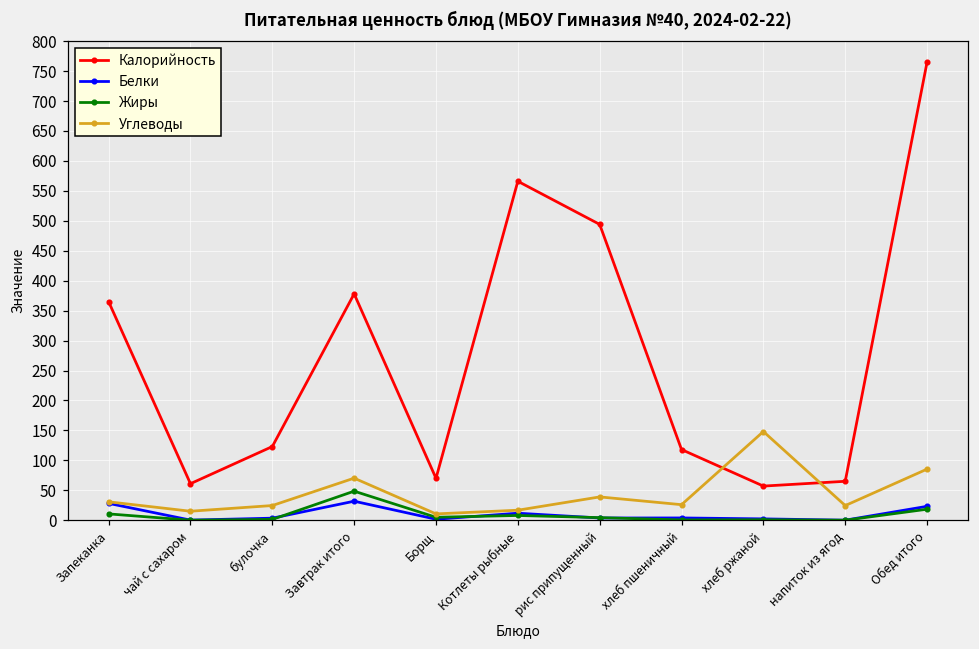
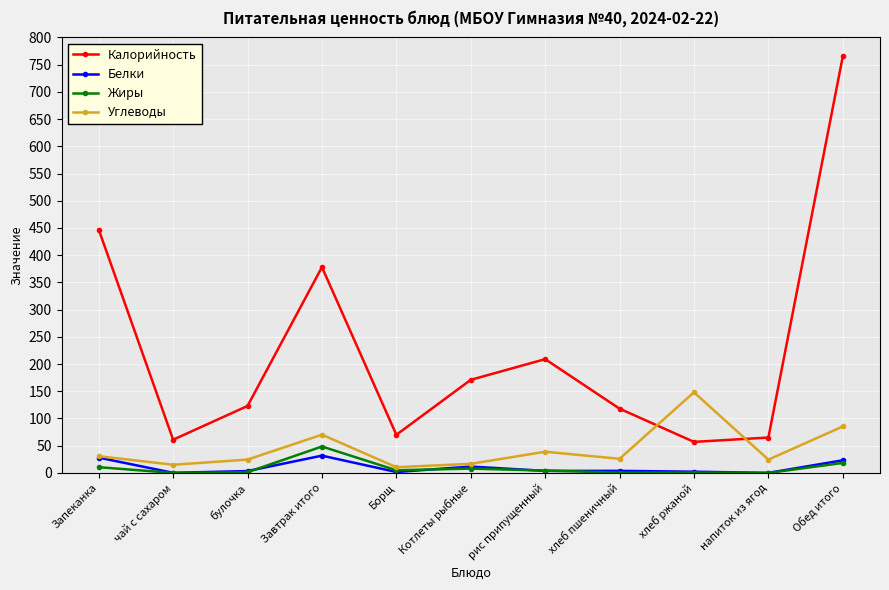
  {
    "Калорийность": {
-     "Запеканка": 370,
+     "Запеканка": 450,
      "чай с сахаром": 60,
      "булочка": 120,
      "Завтрак итого": 380,
      "Борщ": 70,
-     "Котлеты рыбные": 570,
-     "рис припущенный": 490,
+     "Котлеты рыбные": 170,
+     "рис припущенный": 210,
      "хлеб пшеничный": 120,
      "хлеб ржаной": 60,
      "напиток из ягод": 70,
      "Обед итого": 770
    },
    "Белки": {
      "Завтрак итого": 30,
      "Обед итого": 20
    },
    "Жиры": {
      "Запеканка": 10,
      "Завтрак итого": 50,
      "Обед итого": 20
    },
    "Углеводы": {
      "чай с сахаром": 20,
      "булочка": 20,
      "Завтрак итого": 70,
      "Борщ": 10,
      "Котлеты рыбные": 20,
      "рис припущенный": 40,
      "хлеб пшеничный": 30,
      "хлеб ржаной": 150,
      "напиток из ягод": 20,
      "Обед итого": 90
    }
  }
